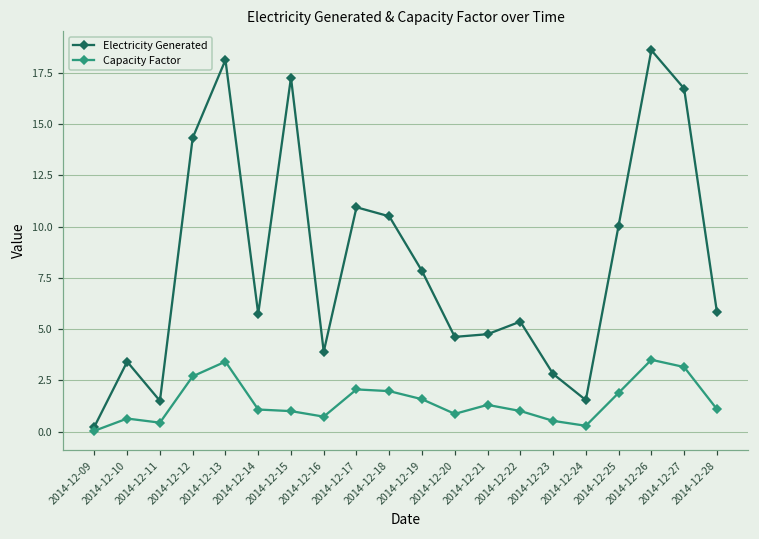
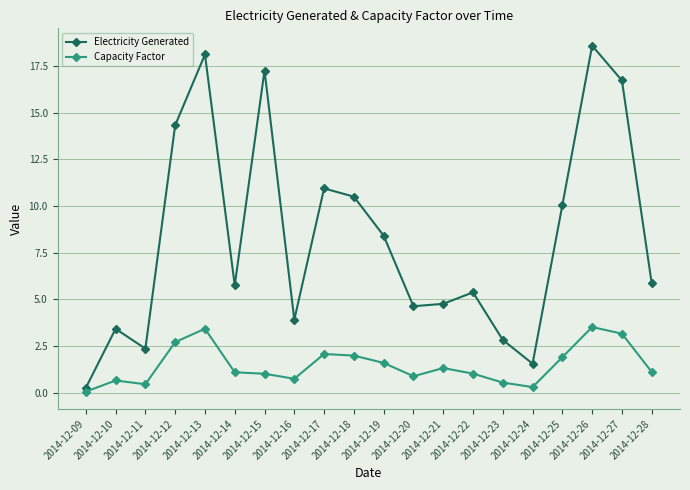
  {
    "Electricity Generated": {
      "2014-12-09": 0.2,
      "2014-12-10": 3.4,
-     "2014-12-11": 1.5,
+     "2014-12-11": 2.4,
      "2014-12-12": 14.3,
      "2014-12-13": 18.1,
      "2014-12-14": 5.7,
      "2014-12-15": 17.3,
      "2014-12-16": 3.9,
      "2014-12-17": 10.9,
      "2014-12-18": 10.5,
-     "2014-12-19": 7.8,
+     "2014-12-19": 8.4,
      "2014-12-20": 4.6,
      "2014-12-21": 4.8,
      "2014-12-22": 5.4,
      "2014-12-23": 2.8,
      "2014-12-24": 1.5,
      "2014-12-25": 10.0,
      "2014-12-26": 18.6,
      "2014-12-27": 16.7,
      "2014-12-28": 5.9
    },
    "Capacity Factor": {
      "2014-12-09": 0.0,
      "2014-12-10": 0.6,
      "2014-12-11": 0.4,
      "2014-12-12": 2.7,
      "2014-12-13": 3.4,
      "2014-12-14": 1.1,
      "2014-12-15": 1.0,
      "2014-12-16": 0.7,
      "2014-12-17": 2.1,
      "2014-12-18": 2.0,
      "2014-12-19": 1.6,
      "2014-12-20": 0.9,
      "2014-12-21": 1.3,
      "2014-12-22": 1.0,
      "2014-12-23": 0.5,
      "2014-12-24": 0.3,
      "2014-12-25": 1.9,
      "2014-12-26": 3.5,
      "2014-12-27": 3.2,
      "2014-12-28": 1.1
    }
  }
